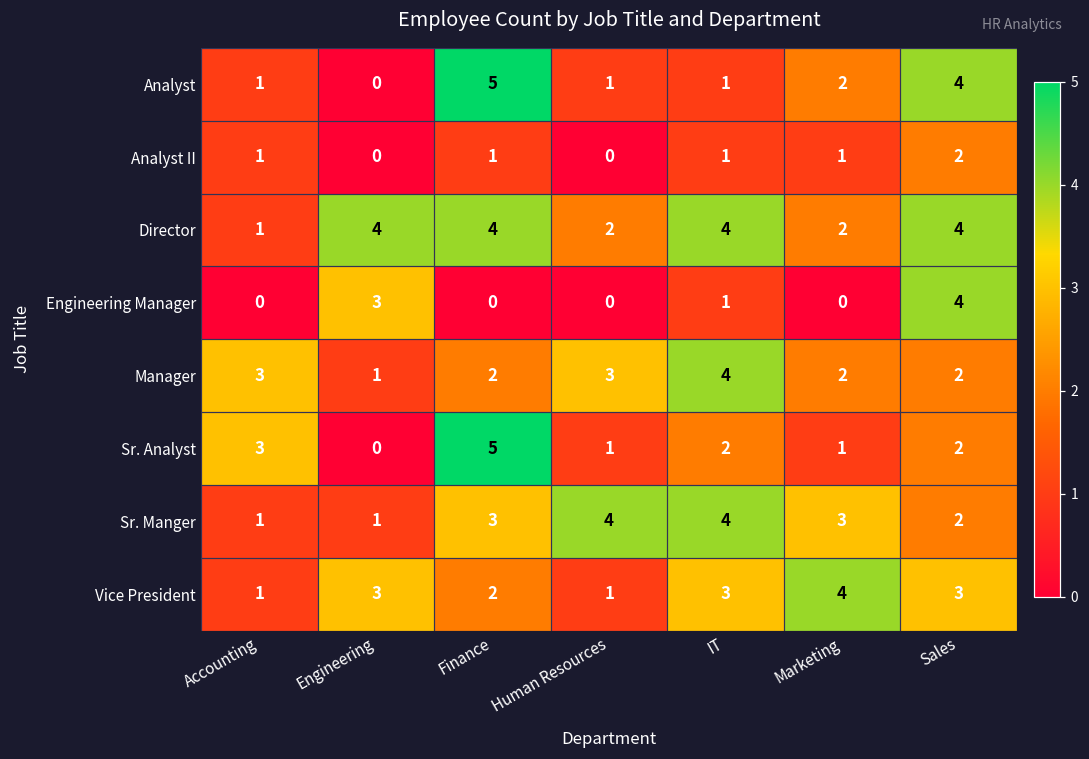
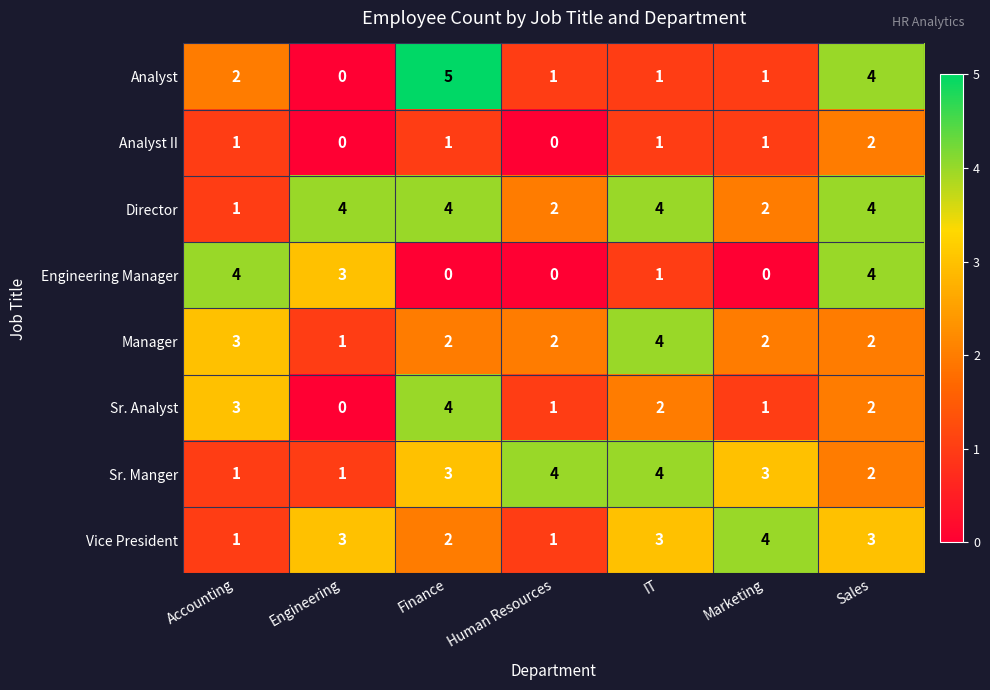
  {
    "Analyst": {
-     "Accounting": 1,
+     "Accounting": 2,
      "Engineering": 0,
      "Finance": 5,
      "Human Resources": 1,
      "IT": 1,
-     "Marketing": 2,
+     "Marketing": 1,
      "Sales": 4
    },
    "Analyst II": {
      "Accounting": 1,
      "Engineering": 0,
      "Finance": 1,
      "Human Resources": 0,
      "IT": 1,
      "Marketing": 1,
      "Sales": 2
    },
    "Director": {
      "Accounting": 1,
      "Engineering": 4,
      "Finance": 4,
      "Human Resources": 2,
      "IT": 4,
      "Marketing": 2,
      "Sales": 4
    },
    "Engineering Manager": {
-     "Accounting": 0,
+     "Accounting": 4,
      "Engineering": 3,
      "Finance": 0,
      "Human Resources": 0,
      "IT": 1,
      "Marketing": 0,
      "Sales": 4
    },
    "Manager": {
      "Accounting": 3,
      "Engineering": 1,
      "Finance": 2,
-     "Human Resources": 3,
+     "Human Resources": 2,
      "IT": 4,
      "Marketing": 2,
      "Sales": 2
    },
    "Sr. Analyst": {
      "Accounting": 3,
      "Engineering": 0,
-     "Finance": 5,
+     "Finance": 4,
      "Human Resources": 1,
      "IT": 2,
      "Marketing": 1,
      "Sales": 2
    },
    "Sr. Manger": {
      "Accounting": 1,
      "Engineering": 1,
      "Finance": 3,
      "Human Resources": 4,
      "IT": 4,
      "Marketing": 3,
      "Sales": 2
    },
    "Vice President": {
      "Accounting": 1,
      "Engineering": 3,
      "Finance": 2,
      "Human Resources": 1,
      "IT": 3,
      "Marketing": 4,
      "Sales": 3
    }
  }
